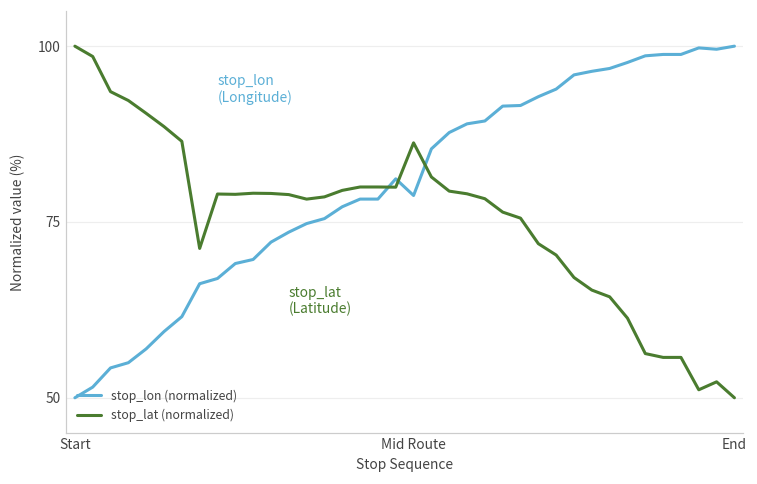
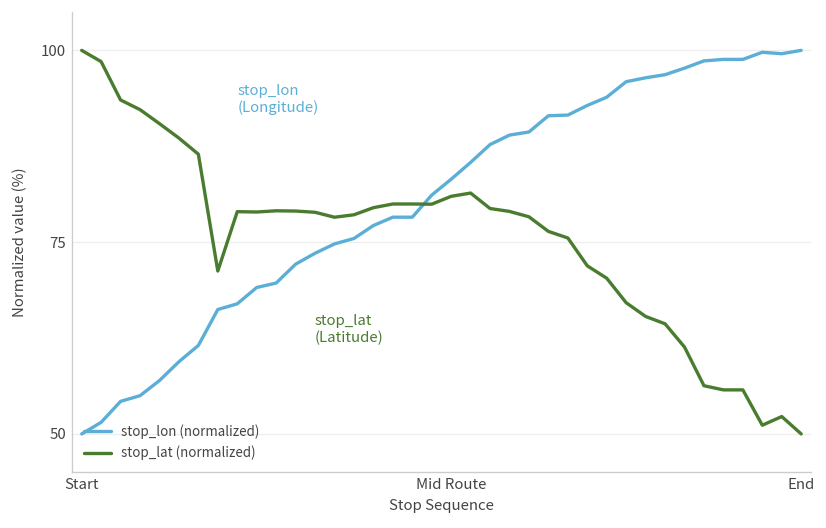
  {
    "stop_lon (normalized)": {
      "Start": 50,
-     "Mid Route": 79,
+     "Mid Route": 83,
      "End": 100
    },
    "stop_lat (normalized)": {
      "Start": 100,
-     "Mid Route": 86,
+     "Mid Route": 81,
      "End": 50
    }
  }
